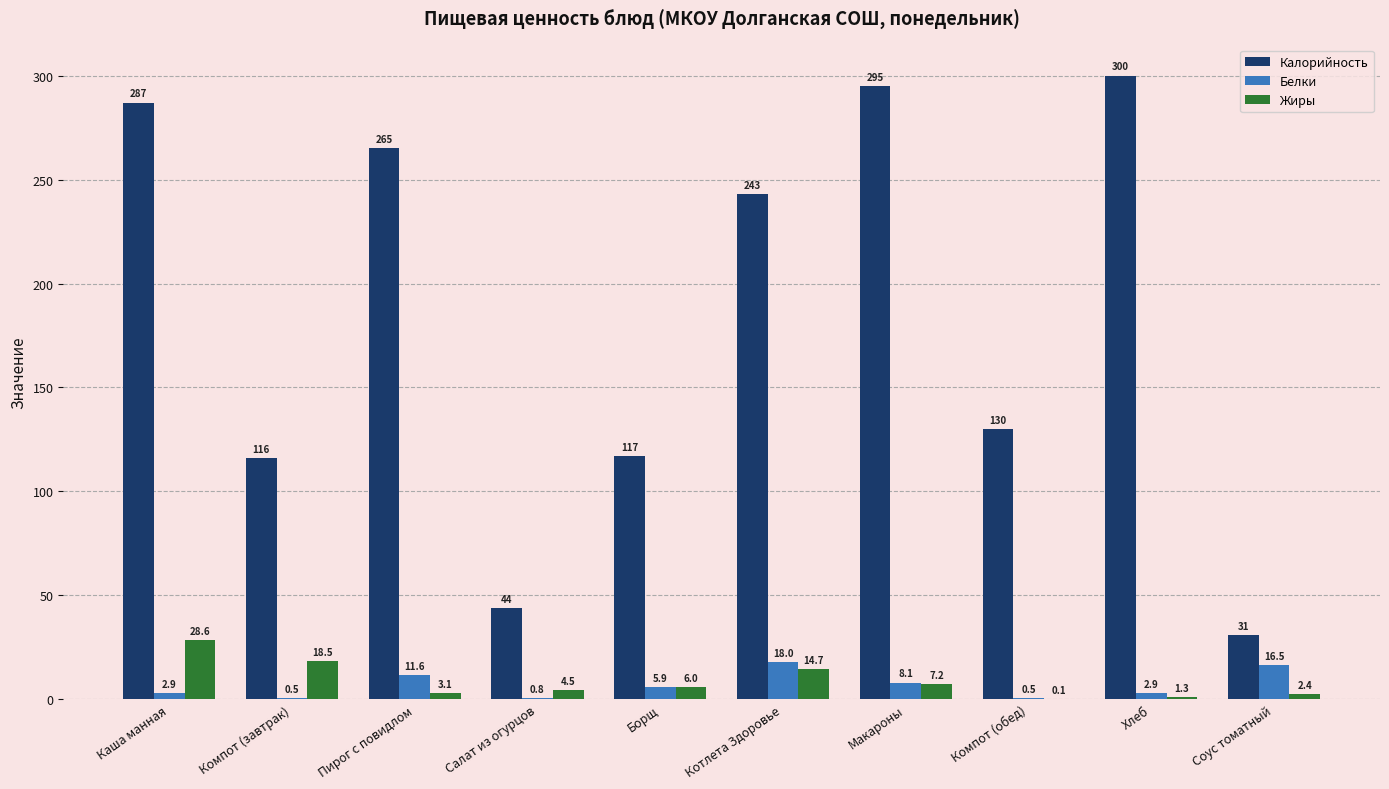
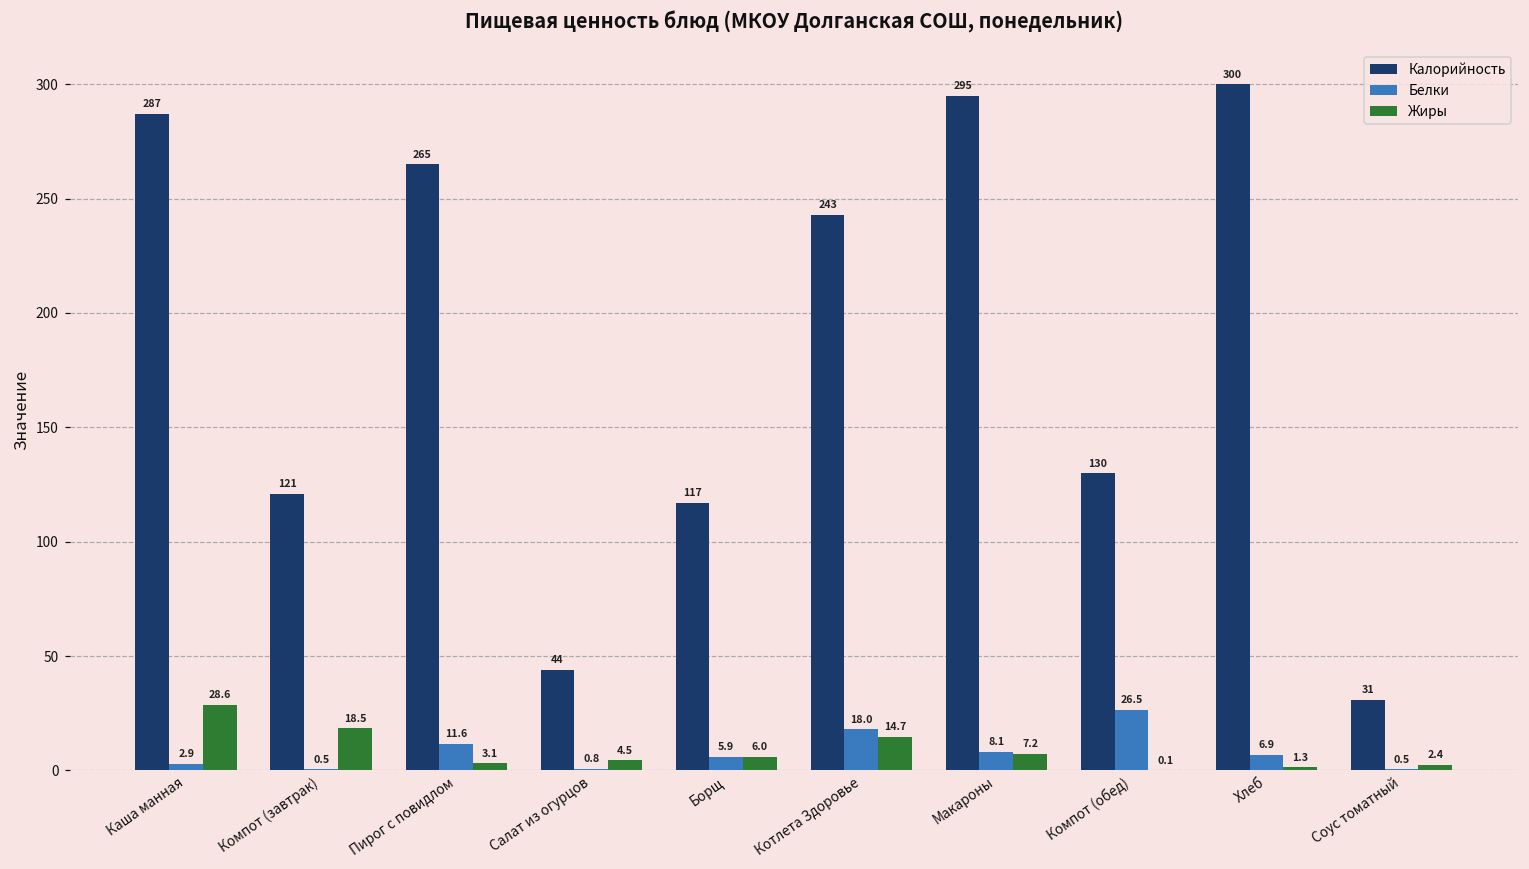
  {
    "Калорийность": {
      "Каша манная": 287,
-     "Компот (завтрак)": 116,
+     "Компот (завтрак)": 121,
      "Пирог с повидлом": 265,
      "Салат из огурцов": 44,
      "Борщ": 117,
      "Котлета Здоровье": 243,
      "Макароны": 295,
      "Компот (обед)": 130,
      "Хлеб": 300,
      "Соус томатный": 31
    },
    "Белки": {
      "Каша манная": 2.9,
      "Компот (завтрак)": 0.5,
      "Пирог с повидлом": 11.6,
      "Салат из огурцов": 0.8,
      "Борщ": 5.9,
      "Котлета Здоровье": 18.0,
      "Макароны": 8.1,
-     "Компот (обед)": 0.5,
-     "Хлеб": 2.9,
-     "Соус томатный": 16.5
+     "Компот (обед)": 26.5,
+     "Хлеб": 6.9,
+     "Соус томатный": 0.5
    },
    "Жиры": {
      "Каша манная": 28.6,
      "Компот (завтрак)": 18.5,
      "Пирог с повидлом": 3.1,
      "Салат из огурцов": 4.5,
      "Борщ": 6.0,
      "Котлета Здоровье": 14.7,
      "Макароны": 7.2,
      "Компот (обед)": 0.1,
      "Хлеб": 1.3,
      "Соус томатный": 2.4
    }
  }
